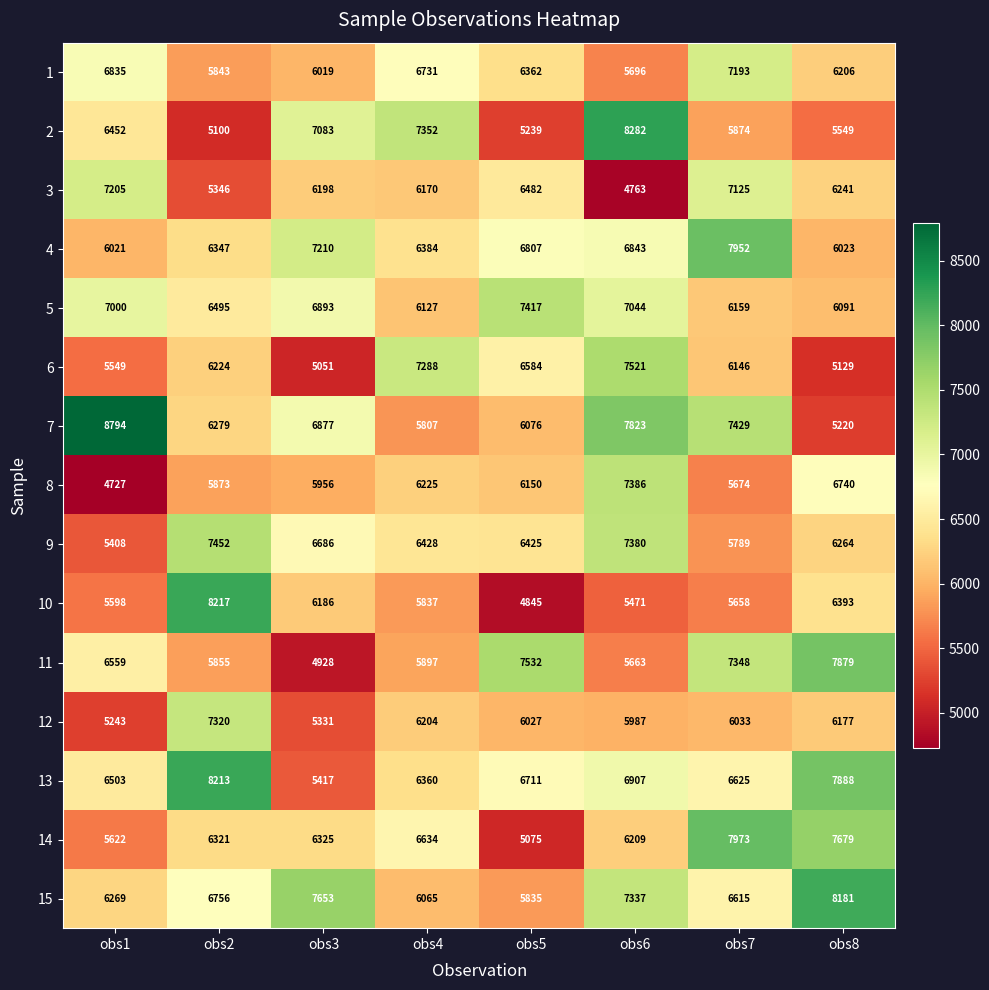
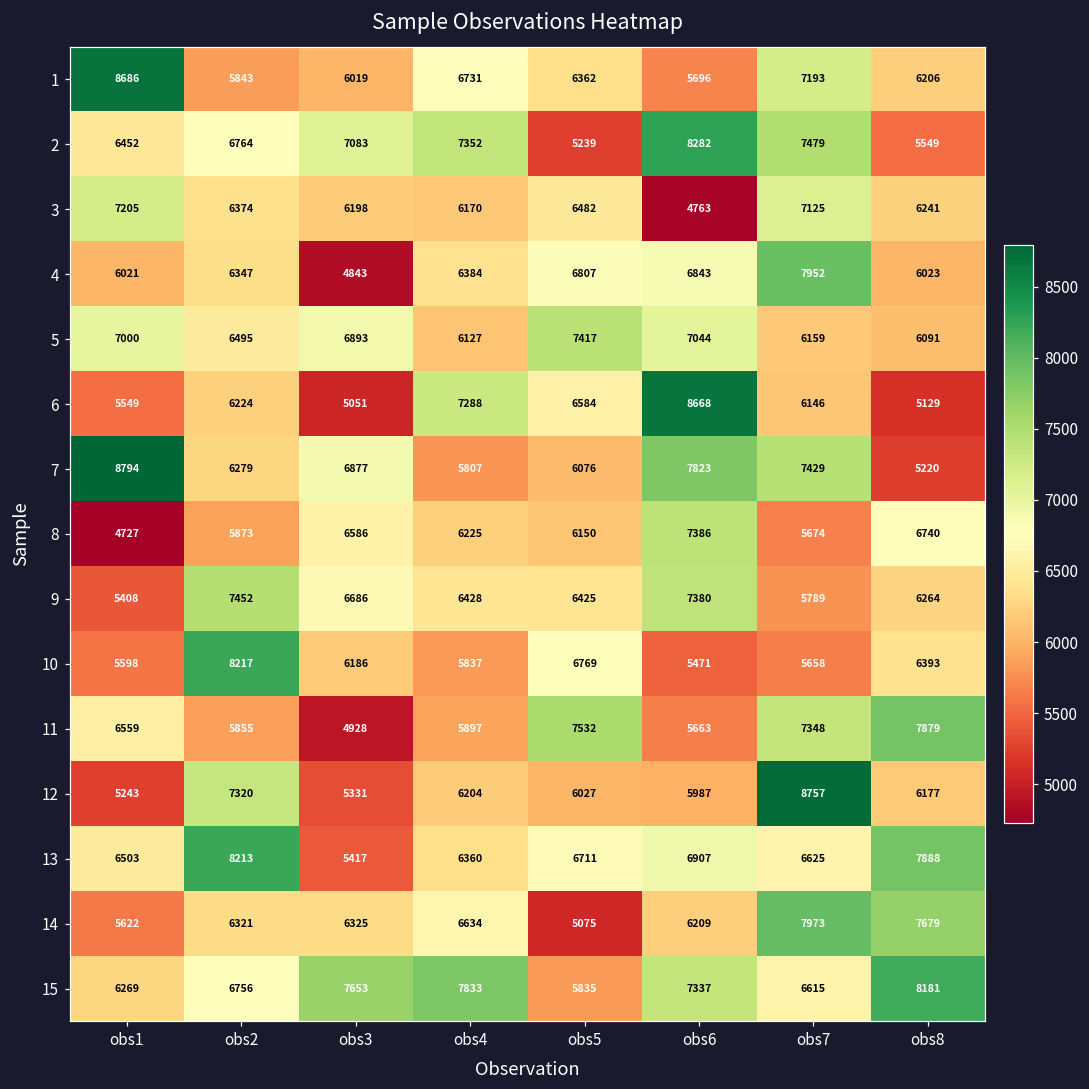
  {
    "1": {
-     "obs1": 6835,
+     "obs1": 8686,
      "obs2": 5843,
      "obs3": 6019,
      "obs4": 6731,
      "obs5": 6362,
      "obs6": 5696,
      "obs7": 7193,
      "obs8": 6206
    },
    "2": {
      "obs1": 6452,
-     "obs2": 5100,
+     "obs2": 6764,
      "obs3": 7083,
      "obs4": 7352,
      "obs5": 5239,
      "obs6": 8282,
-     "obs7": 5874,
+     "obs7": 7479,
      "obs8": 5549
    },
    "3": {
      "obs1": 7205,
-     "obs2": 5346,
+     "obs2": 6374,
      "obs3": 6198,
      "obs4": 6170,
      "obs5": 6482,
      "obs6": 4763,
      "obs7": 7125,
      "obs8": 6241
    },
    "4": {
      "obs1": 6021,
      "obs2": 6347,
-     "obs3": 7210,
+     "obs3": 4843,
      "obs4": 6384,
      "obs5": 6807,
      "obs6": 6843,
      "obs7": 7952,
      "obs8": 6023
    },
    "5": {
      "obs1": 7000,
      "obs2": 6495,
      "obs3": 6893,
      "obs4": 6127,
      "obs5": 7417,
      "obs6": 7044,
      "obs7": 6159,
      "obs8": 6091
    },
    "6": {
      "obs1": 5549,
      "obs2": 6224,
      "obs3": 5051,
      "obs4": 7288,
      "obs5": 6584,
-     "obs6": 7521,
+     "obs6": 8668,
      "obs7": 6146,
      "obs8": 5129
    },
    "7": {
      "obs1": 8794,
      "obs2": 6279,
      "obs3": 6877,
      "obs4": 5807,
      "obs5": 6076,
      "obs6": 7823,
      "obs7": 7429,
      "obs8": 5220
    },
    "8": {
      "obs1": 4727,
      "obs2": 5873,
-     "obs3": 5956,
+     "obs3": 6586,
      "obs4": 6225,
      "obs5": 6150,
      "obs6": 7386,
      "obs7": 5674,
      "obs8": 6740
    },
    "9": {
      "obs1": 5408,
      "obs2": 7452,
      "obs3": 6686,
      "obs4": 6428,
      "obs5": 6425,
      "obs6": 7380,
      "obs7": 5789,
      "obs8": 6264
    },
    "10": {
      "obs1": 5598,
      "obs2": 8217,
      "obs3": 6186,
      "obs4": 5837,
-     "obs5": 4845,
+     "obs5": 6769,
      "obs6": 5471,
      "obs7": 5658,
      "obs8": 6393
    },
    "11": {
      "obs1": 6559,
      "obs2": 5855,
      "obs3": 4928,
      "obs4": 5897,
      "obs5": 7532,
      "obs6": 5663,
      "obs7": 7348,
      "obs8": 7879
    },
    "12": {
      "obs1": 5243,
      "obs2": 7320,
      "obs3": 5331,
      "obs4": 6204,
      "obs5": 6027,
      "obs6": 5987,
-     "obs7": 6033,
+     "obs7": 8757,
      "obs8": 6177
    },
    "13": {
      "obs1": 6503,
      "obs2": 8213,
      "obs3": 5417,
      "obs4": 6360,
      "obs5": 6711,
      "obs6": 6907,
      "obs7": 6625,
      "obs8": 7888
    },
    "14": {
      "obs1": 5622,
      "obs2": 6321,
      "obs3": 6325,
      "obs4": 6634,
      "obs5": 5075,
      "obs6": 6209,
      "obs7": 7973,
      "obs8": 7679
    },
    "15": {
      "obs1": 6269,
      "obs2": 6756,
      "obs3": 7653,
-     "obs4": 6065,
+     "obs4": 7833,
      "obs5": 5835,
      "obs6": 7337,
      "obs7": 6615,
      "obs8": 8181
    }
  }
